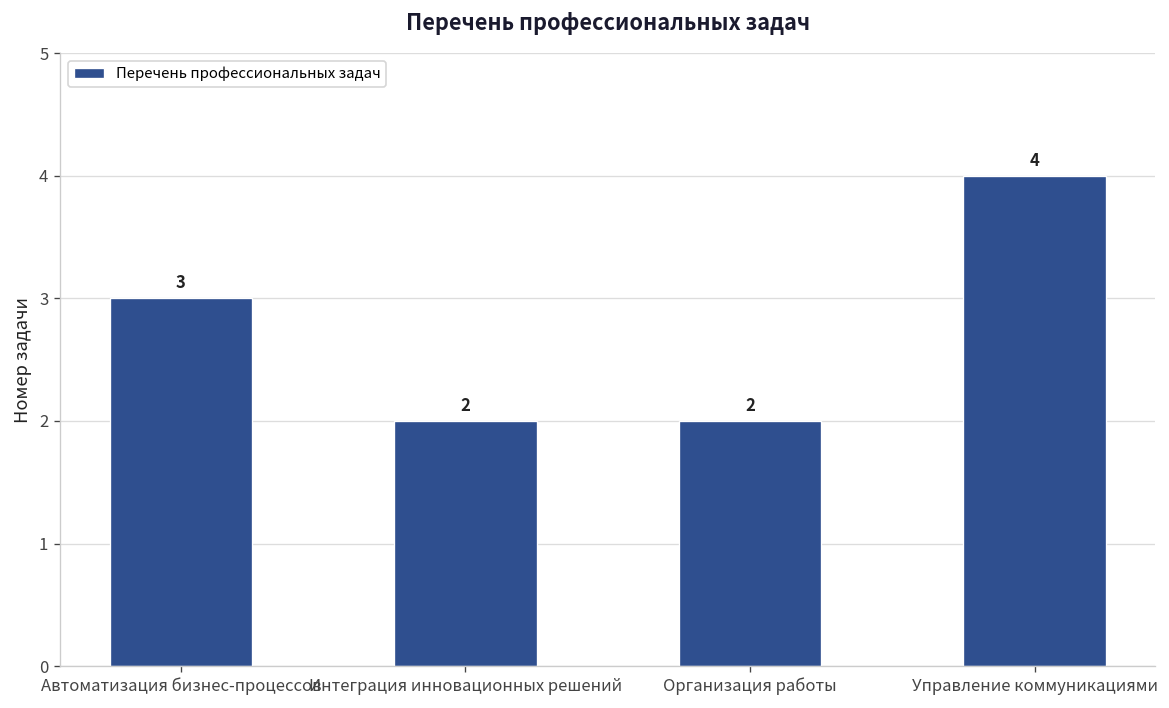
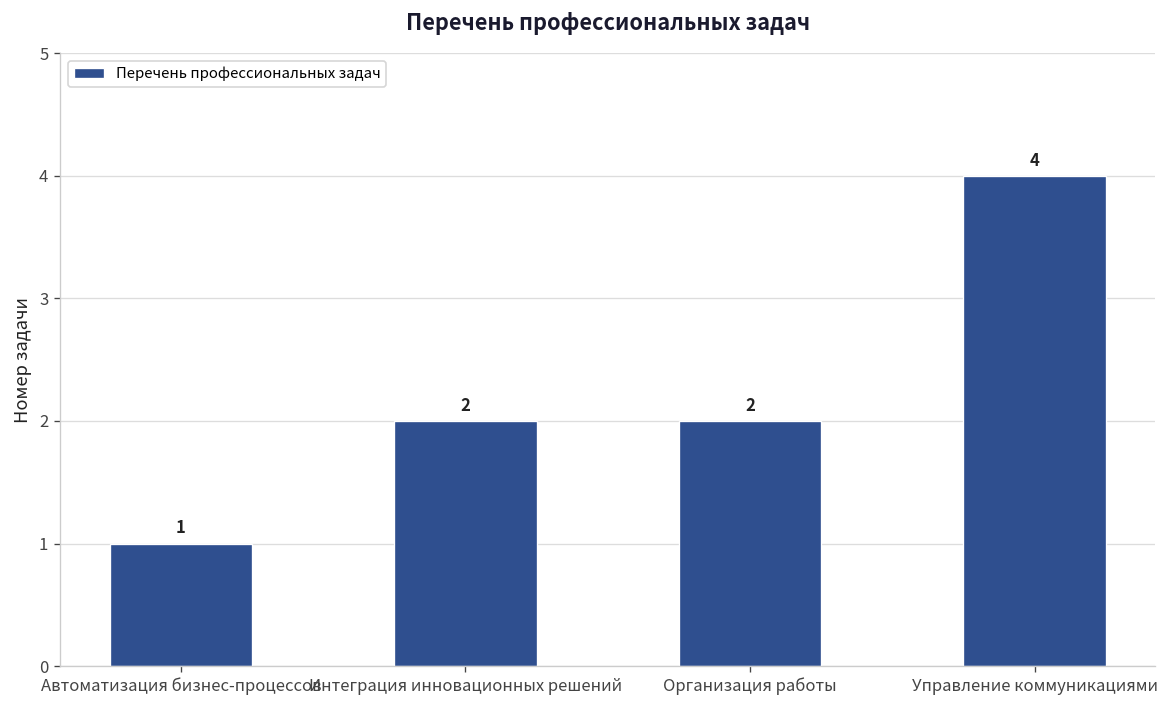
  {
-   "Автоматизация бизнес-процессов": 3,
+   "Автоматизация бизнес-процессов": 1,
    "Интеграция инновационных решений": 2,
    "Организация работы": 2,
    "Управление коммуникациями": 4
  }
